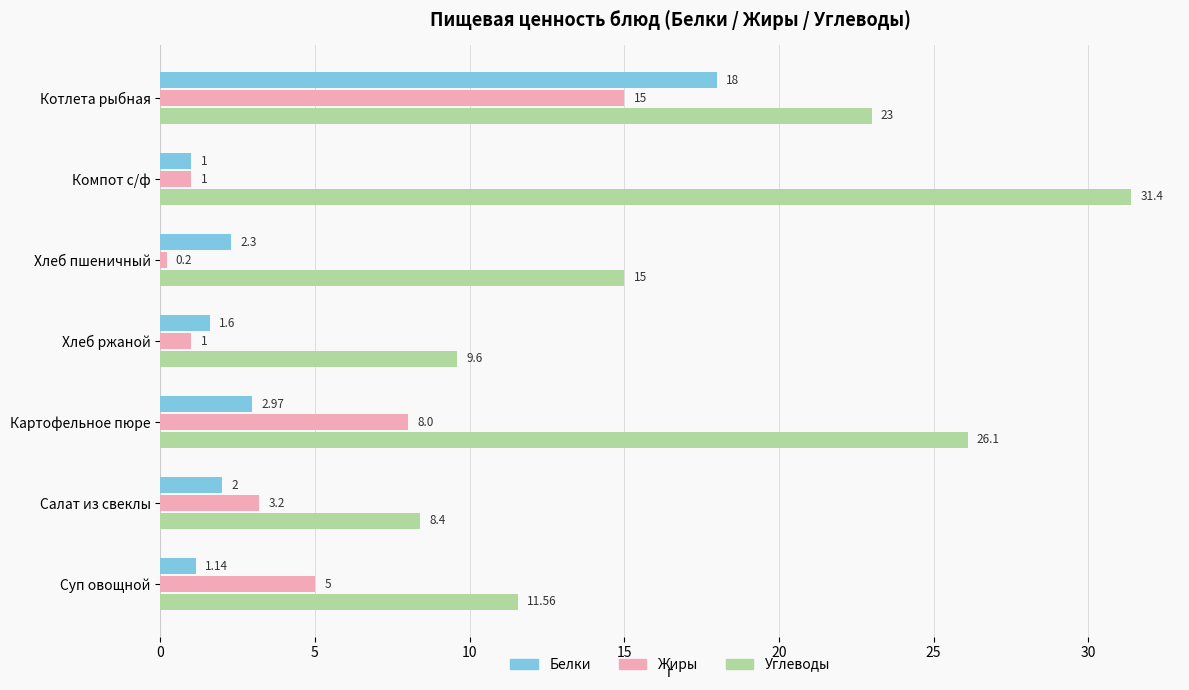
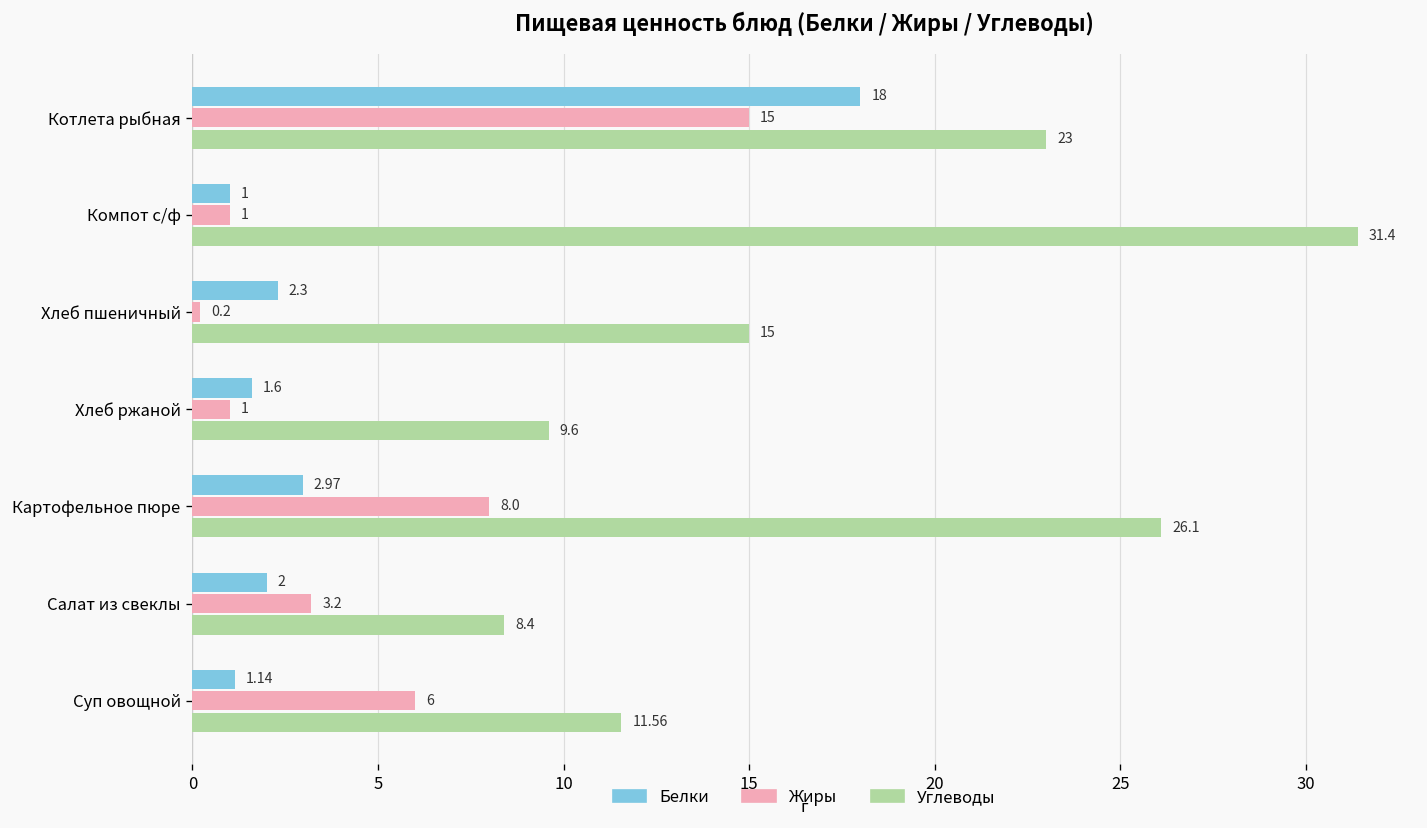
  {
    "Белки": {
      "Котлета рыбная": 18,
      "Компот с/ф": 1,
      "Хлеб пшеничный": 2.3,
      "Хлеб ржаной": 1.6,
      "Картофельное пюре": 2.97,
      "Салат из свеклы": 2,
      "Суп овощной": 1.14
    },
    "Жиры": {
      "Котлета рыбная": 15,
      "Компот с/ф": 1,
      "Хлеб пшеничный": 0.2,
      "Хлеб ржаной": 1,
      "Картофельное пюре": 8.0,
      "Салат из свеклы": 3.2,
-     "Суп овощной": 5
+     "Суп овощной": 6
    },
    "Углеводы": {
      "Котлета рыбная": 23,
      "Компот с/ф": 31.4,
      "Хлеб пшеничный": 15,
      "Хлеб ржаной": 9.6,
      "Картофельное пюре": 26.1,
      "Салат из свеклы": 8.4,
      "Суп овощной": 11.56
    }
  }
